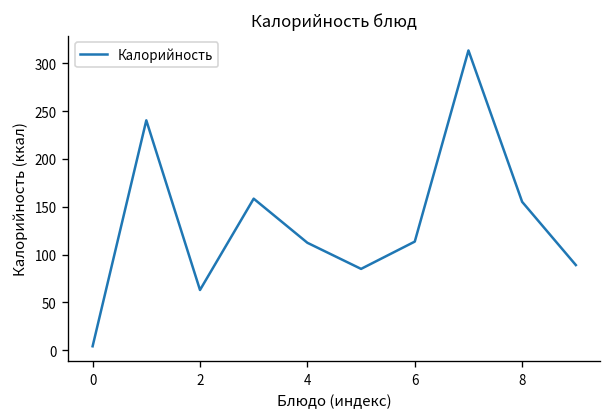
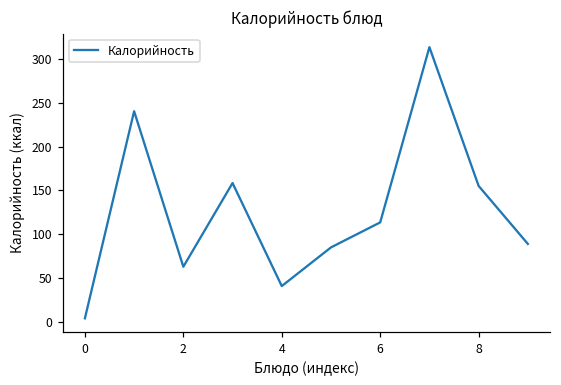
  {
    "0": 0,
    "2": 60,
-   "4": 110,
+   "4": 40,
    "6": 110,
    "8": 160
  }
